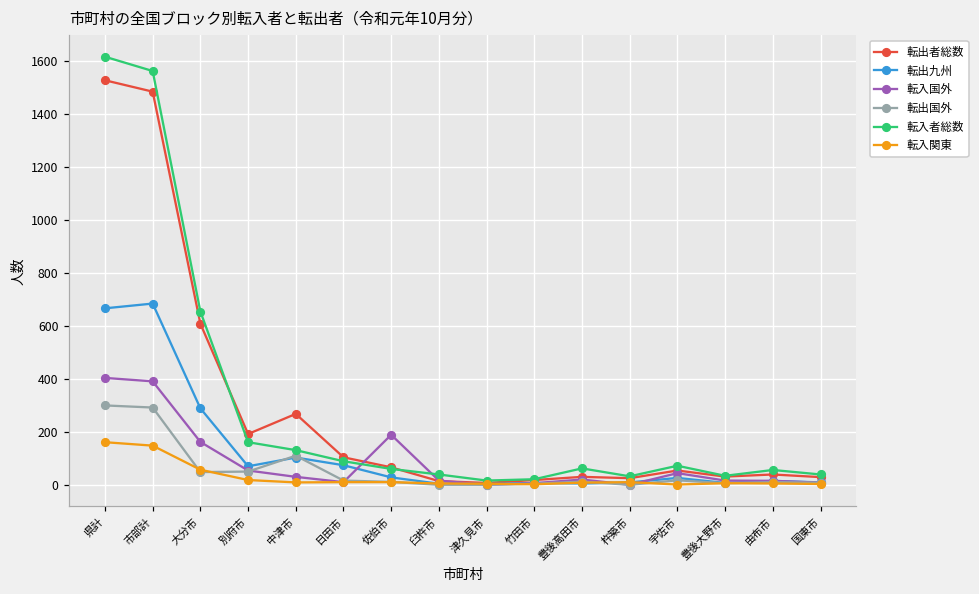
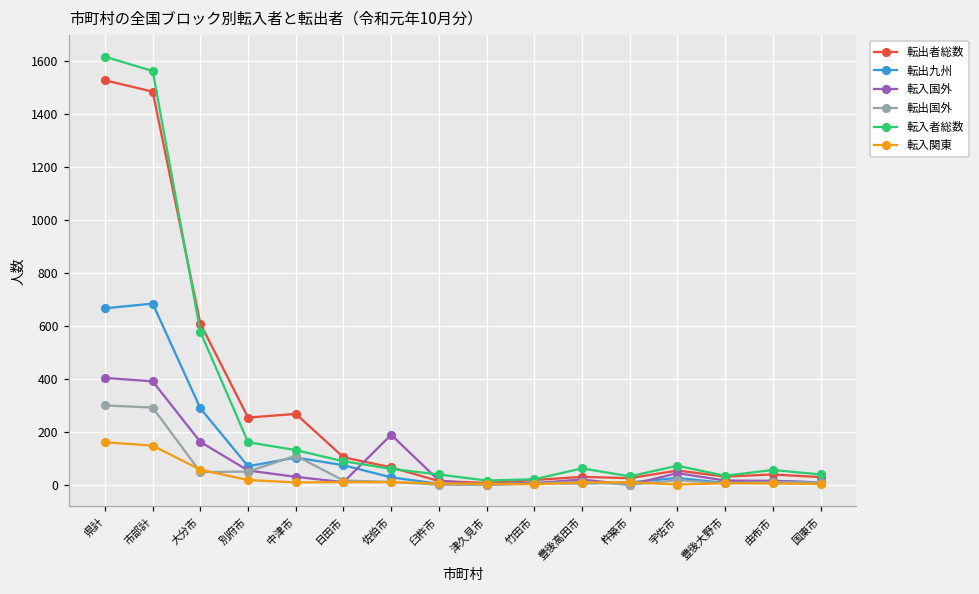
  {
    "転出者総数": {
      "県計": 1530,
      "市部計": 1490,
      "大分市": 610,
-     "別府市": 190,
+     "別府市": 250,
      "中津市": 270,
      "日田市": 100,
      "由布市": 40
    },
    "転出九州": {
      "県計": 670,
      "市部計": 690,
      "大分市": 290,
      "別府市": 70,
      "日田市": 70,
      "佐伯市": 30
    },
    "転入国外": {
      "県計": 400,
      "市部計": 390,
      "大分市": 160,
      "中津市": 30,
      "佐伯市": 190
    },
    "転出国外": {
      "県計": 300,
      "市部計": 290
    },
    "転入者総数": {
      "県計": 1620,
      "市部計": 1560,
-     "大分市": 660,
+     "大分市": 580,
      "別府市": 160,
      "中津市": 130,
      "日田市": 90,
      "臼杵市": 40,
      "豊後高田市": 60,
      "宇佐市": 70,
      "由布市": 60
    },
    "転入関東": {
      "県計": 160,
      "市部計": 150,
      "別府市": 20,
      "中津市": 10,
      "宇佐市": 0
    }
  }
